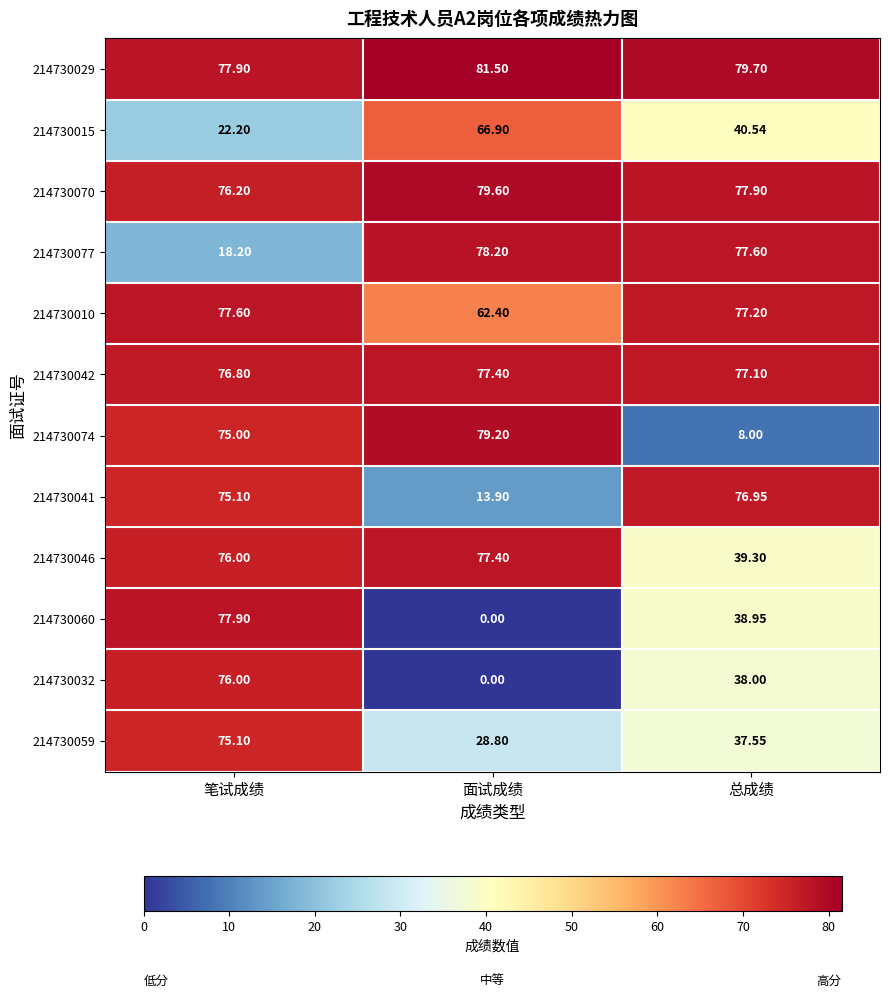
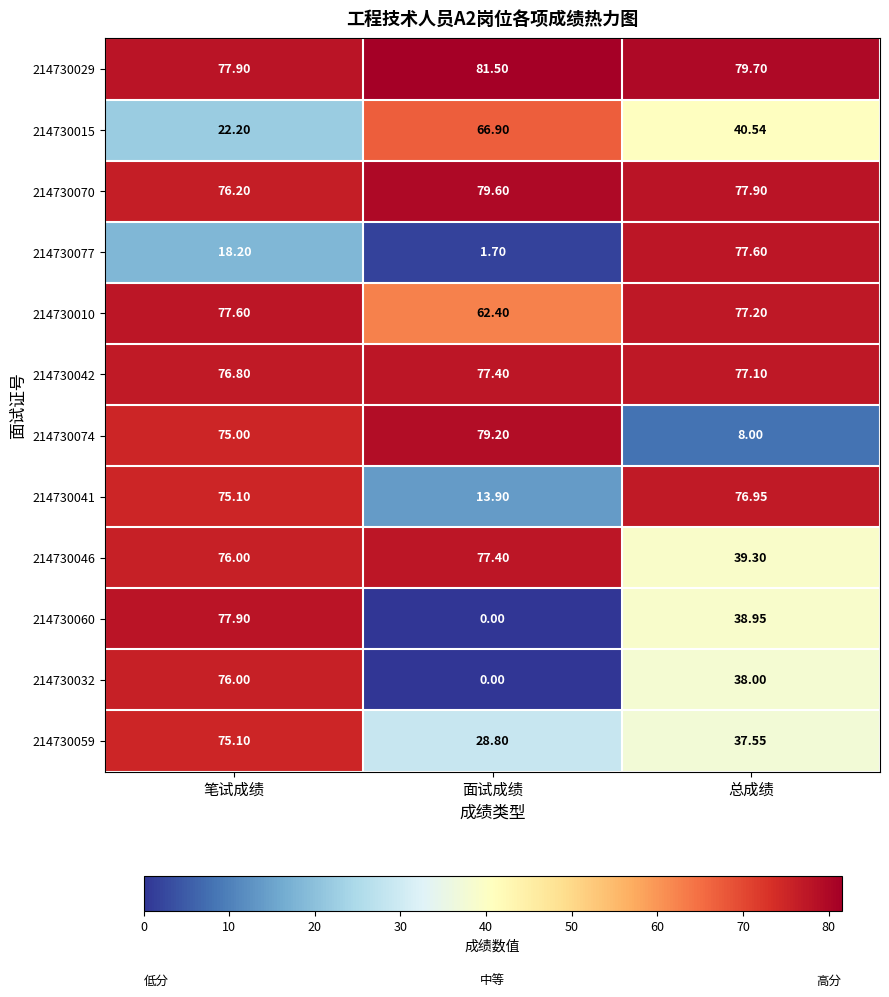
  {
    "214730029": {
      "笔试成绩": 77.90,
      "面试成绩": 81.50,
      "总成绩": 79.70
    },
    "214730015": {
      "笔试成绩": 22.20,
      "面试成绩": 66.90,
      "总成绩": 40.54
    },
    "214730070": {
      "笔试成绩": 76.20,
      "面试成绩": 79.60,
      "总成绩": 77.90
    },
    "214730077": {
      "笔试成绩": 18.20,
-     "面试成绩": 78.20,
+     "面试成绩": 1.70,
      "总成绩": 77.60
    },
    "214730010": {
      "笔试成绩": 77.60,
      "面试成绩": 62.40,
      "总成绩": 77.20
    },
    "214730042": {
      "笔试成绩": 76.80,
      "面试成绩": 77.40,
      "总成绩": 77.10
    },
    "214730074": {
      "笔试成绩": 75.00,
      "面试成绩": 79.20,
      "总成绩": 8.00
    },
    "214730041": {
      "笔试成绩": 75.10,
      "面试成绩": 13.90,
      "总成绩": 76.95
    },
    "214730046": {
      "笔试成绩": 76.00,
      "面试成绩": 77.40,
      "总成绩": 39.30
    },
    "214730060": {
      "笔试成绩": 77.90,
      "面试成绩": 0.00,
      "总成绩": 38.95
    },
    "214730032": {
      "笔试成绩": 76.00,
      "面试成绩": 0.00,
      "总成绩": 38.00
    },
    "214730059": {
      "笔试成绩": 75.10,
      "面试成绩": 28.80,
      "总成绩": 37.55
    }
  }
